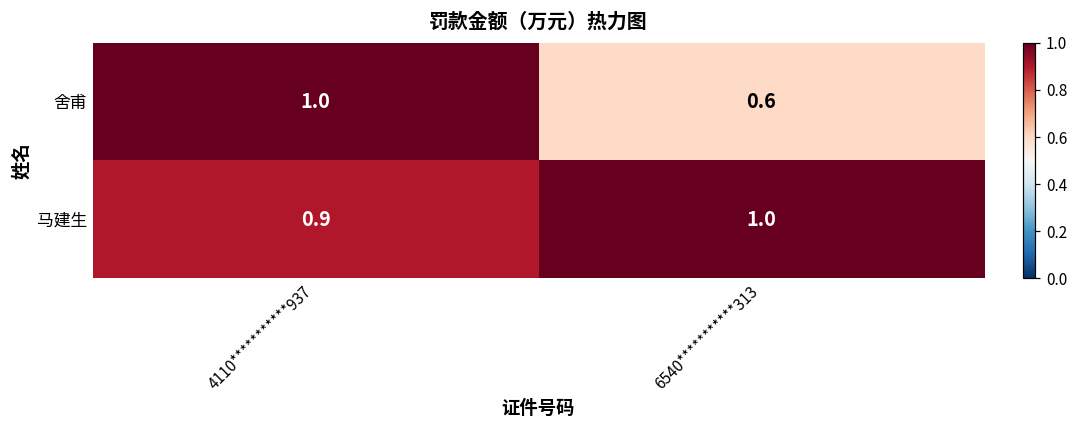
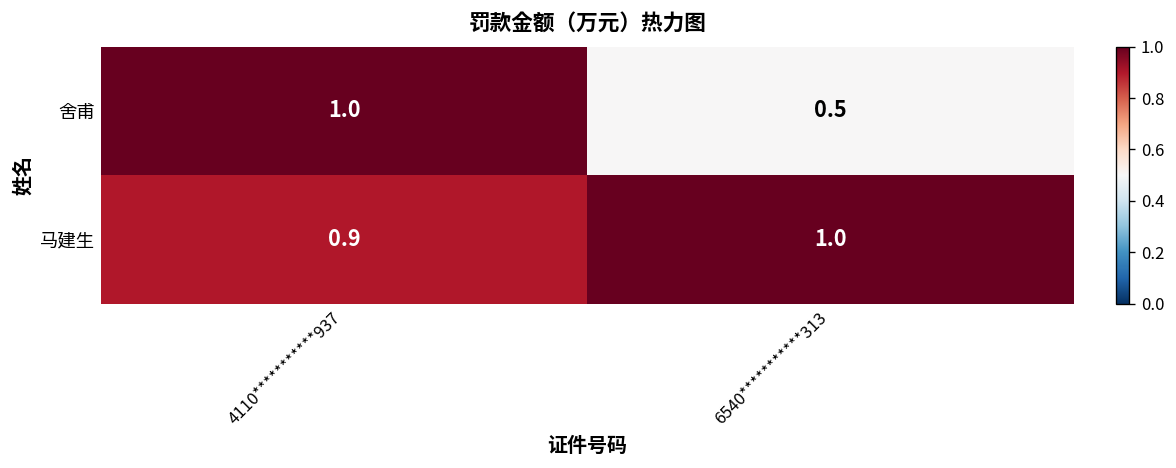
  {
    "舍甫": {
      "4110***********937": 1.0,
-     "6540***********313": 0.6
+     "6540***********313": 0.5
    },
    "马建生": {
      "4110***********937": 0.9,
      "6540***********313": 1.0
    }
  }
